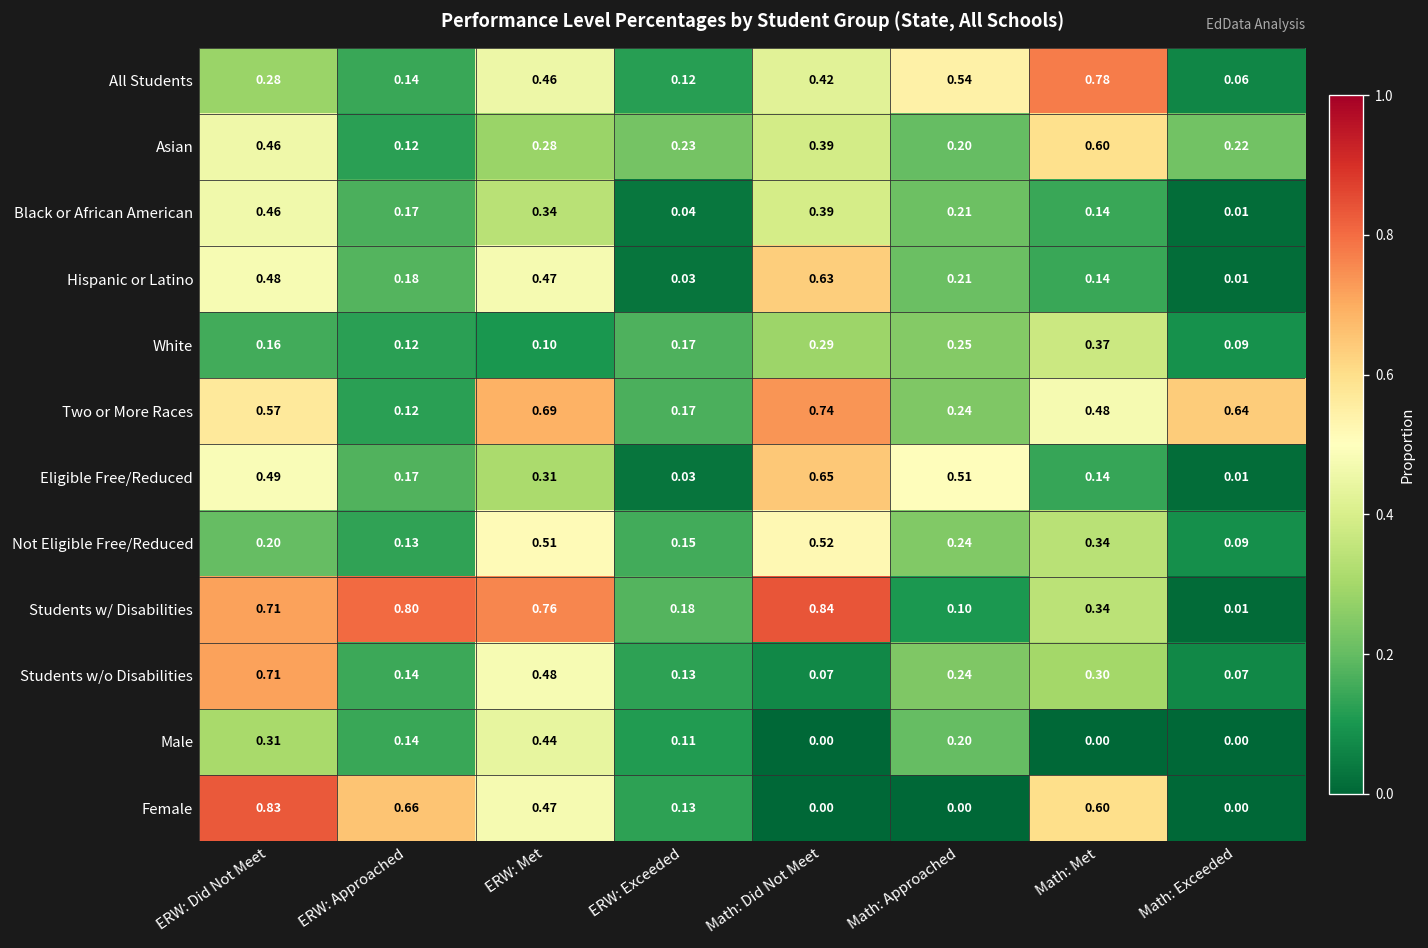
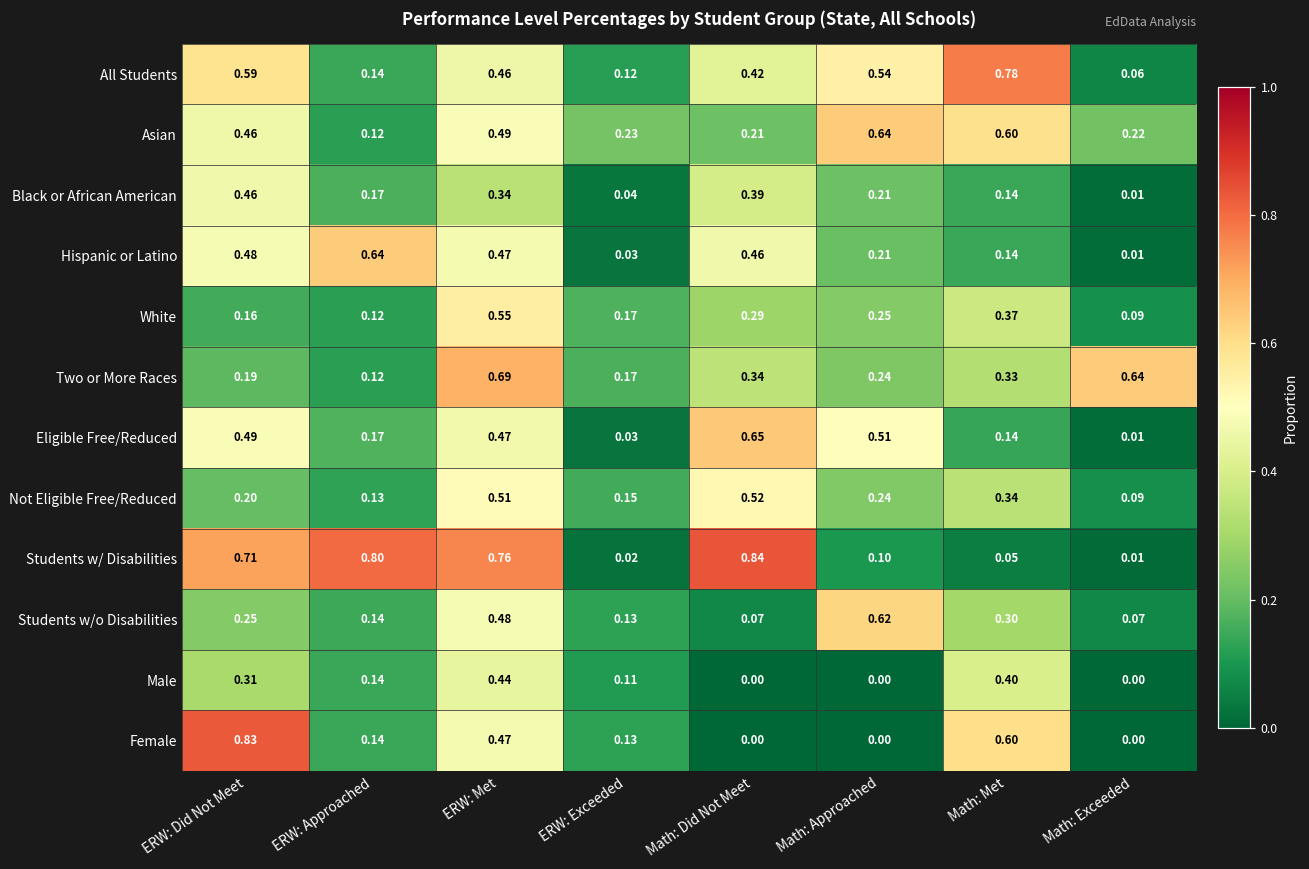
  {
    "All Students": {
-     "ERW: Did Not Meet": 0.28,
+     "ERW: Did Not Meet": 0.59,
      "ERW: Approached": 0.14,
      "ERW: Met": 0.46,
      "ERW: Exceeded": 0.12,
      "Math: Did Not Meet": 0.42,
      "Math: Approached": 0.54,
      "Math: Met": 0.78,
      "Math: Exceeded": 0.06
    },
    "Asian": {
      "ERW: Did Not Meet": 0.46,
      "ERW: Approached": 0.12,
-     "ERW: Met": 0.28,
+     "ERW: Met": 0.49,
      "ERW: Exceeded": 0.23,
-     "Math: Did Not Meet": 0.39,
-     "Math: Approached": 0.20,
+     "Math: Did Not Meet": 0.21,
+     "Math: Approached": 0.64,
      "Math: Met": 0.60,
      "Math: Exceeded": 0.22
    },
    "Black or African American": {
      "ERW: Did Not Meet": 0.46,
      "ERW: Approached": 0.17,
      "ERW: Met": 0.34,
      "ERW: Exceeded": 0.04,
      "Math: Did Not Meet": 0.39,
      "Math: Approached": 0.21,
      "Math: Met": 0.14,
      "Math: Exceeded": 0.01
    },
    "Hispanic or Latino": {
      "ERW: Did Not Meet": 0.48,
-     "ERW: Approached": 0.18,
+     "ERW: Approached": 0.64,
      "ERW: Met": 0.47,
      "ERW: Exceeded": 0.03,
-     "Math: Did Not Meet": 0.63,
+     "Math: Did Not Meet": 0.46,
      "Math: Approached": 0.21,
      "Math: Met": 0.14,
      "Math: Exceeded": 0.01
    },
    "White": {
      "ERW: Did Not Meet": 0.16,
      "ERW: Approached": 0.12,
-     "ERW: Met": 0.10,
+     "ERW: Met": 0.55,
      "ERW: Exceeded": 0.17,
      "Math: Did Not Meet": 0.29,
      "Math: Approached": 0.25,
      "Math: Met": 0.37,
      "Math: Exceeded": 0.09
    },
    "Two or More Races": {
-     "ERW: Did Not Meet": 0.57,
+     "ERW: Did Not Meet": 0.19,
      "ERW: Approached": 0.12,
      "ERW: Met": 0.69,
      "ERW: Exceeded": 0.17,
-     "Math: Did Not Meet": 0.74,
+     "Math: Did Not Meet": 0.34,
      "Math: Approached": 0.24,
-     "Math: Met": 0.48,
+     "Math: Met": 0.33,
      "Math: Exceeded": 0.64
    },
    "Eligible Free/Reduced": {
      "ERW: Did Not Meet": 0.49,
      "ERW: Approached": 0.17,
-     "ERW: Met": 0.31,
+     "ERW: Met": 0.47,
      "ERW: Exceeded": 0.03,
      "Math: Did Not Meet": 0.65,
      "Math: Approached": 0.51,
      "Math: Met": 0.14,
      "Math: Exceeded": 0.01
    },
    "Not Eligible Free/Reduced": {
      "ERW: Did Not Meet": 0.20,
      "ERW: Approached": 0.13,
      "ERW: Met": 0.51,
      "ERW: Exceeded": 0.15,
      "Math: Did Not Meet": 0.52,
      "Math: Approached": 0.24,
      "Math: Met": 0.34,
      "Math: Exceeded": 0.09
    },
    "Students w/ Disabilities": {
      "ERW: Did Not Meet": 0.71,
      "ERW: Approached": 0.80,
      "ERW: Met": 0.76,
-     "ERW: Exceeded": 0.18,
+     "ERW: Exceeded": 0.02,
      "Math: Did Not Meet": 0.84,
      "Math: Approached": 0.10,
-     "Math: Met": 0.34,
+     "Math: Met": 0.05,
      "Math: Exceeded": 0.01
    },
    "Students w/o Disabilities": {
-     "ERW: Did Not Meet": 0.71,
+     "ERW: Did Not Meet": 0.25,
      "ERW: Approached": 0.14,
      "ERW: Met": 0.48,
      "ERW: Exceeded": 0.13,
      "Math: Did Not Meet": 0.07,
-     "Math: Approached": 0.24,
+     "Math: Approached": 0.62,
      "Math: Met": 0.30,
      "Math: Exceeded": 0.07
    },
    "Male": {
      "ERW: Did Not Meet": 0.31,
      "ERW: Approached": 0.14,
      "ERW: Met": 0.44,
      "ERW: Exceeded": 0.11,
      "Math: Did Not Meet": 0.00,
-     "Math: Approached": 0.20,
-     "Math: Met": 0.00,
+     "Math: Approached": 0.00,
+     "Math: Met": 0.40,
      "Math: Exceeded": 0.00
    },
    "Female": {
      "ERW: Did Not Meet": 0.83,
-     "ERW: Approached": 0.66,
+     "ERW: Approached": 0.14,
      "ERW: Met": 0.47,
      "ERW: Exceeded": 0.13,
      "Math: Did Not Meet": 0.00,
      "Math: Approached": 0.00,
      "Math: Met": 0.60,
      "Math: Exceeded": 0.00
    }
  }
